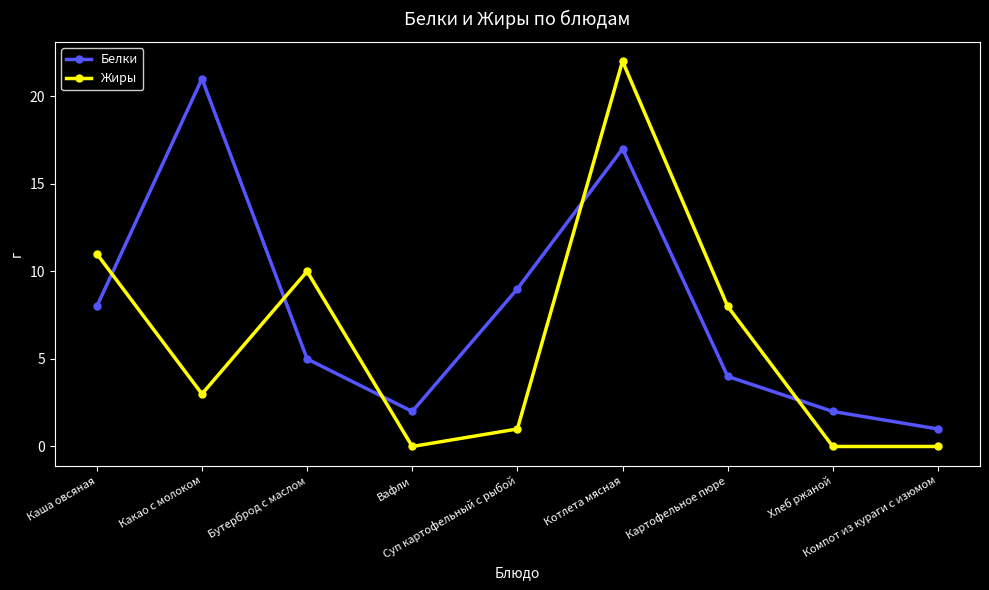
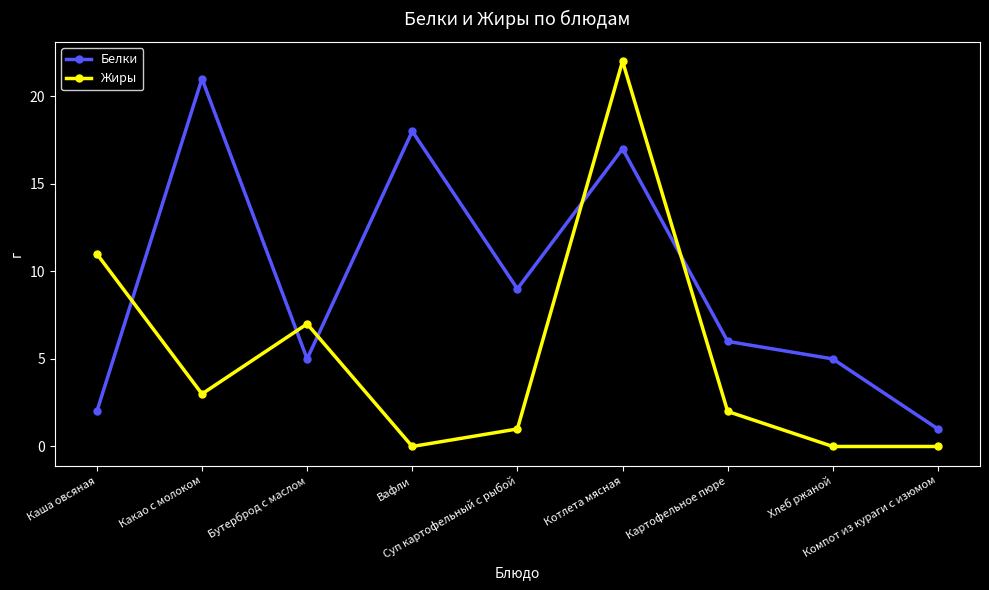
  {
    "Белки": {
-     "Каша овсяная": 8,
+     "Каша овсяная": 2,
      "Какао с молоком": 21,
      "Бутерброд с маслом": 5,
-     "Вафли": 2,
+     "Вафли": 18,
      "Суп картофельный с рыбой": 9,
      "Котлета мясная": 17,
-     "Картофельное пюре": 4,
-     "Хлеб ржаной": 2,
+     "Картофельное пюре": 6,
+     "Хлеб ржаной": 5,
      "Компот из кураги с изюмом": 1
    },
    "Жиры": {
      "Каша овсяная": 11,
      "Какао с молоком": 3,
-     "Бутерброд с маслом": 10,
+     "Бутерброд с маслом": 7,
      "Вафли": 0,
      "Суп картофельный с рыбой": 1,
      "Котлета мясная": 22,
-     "Картофельное пюре": 8,
+     "Картофельное пюре": 2,
      "Хлеб ржаной": 0,
      "Компот из кураги с изюмом": 0
    }
  }
